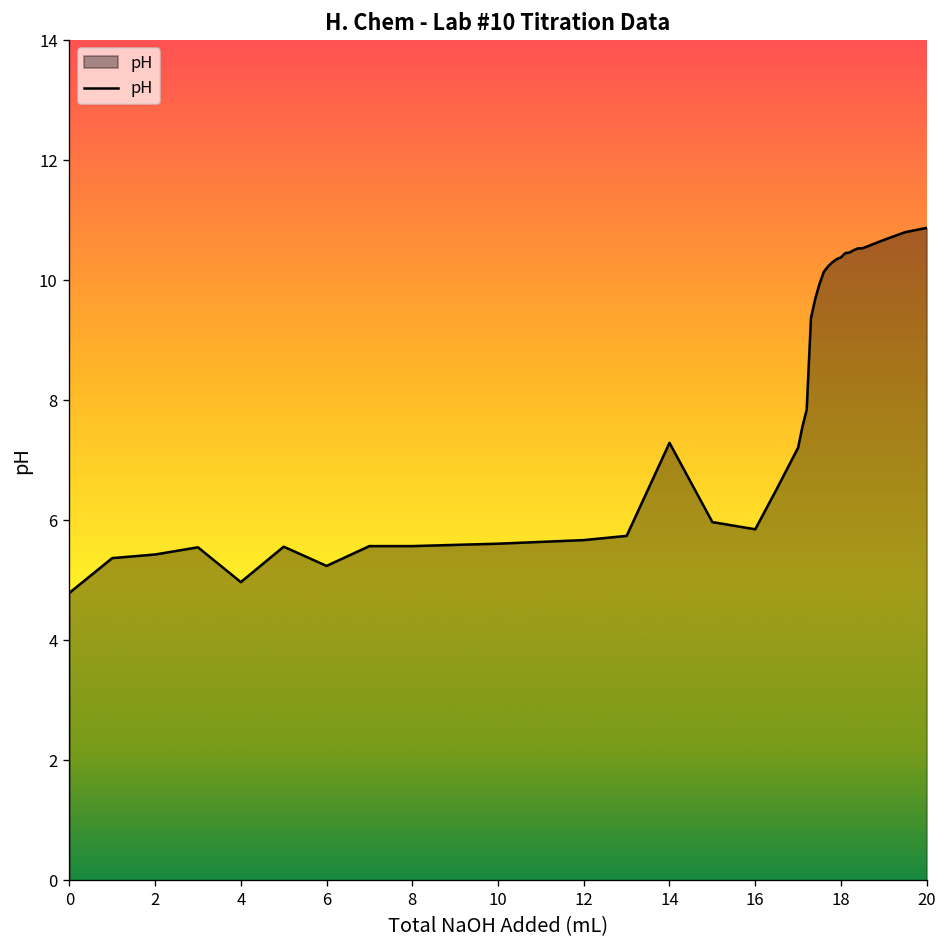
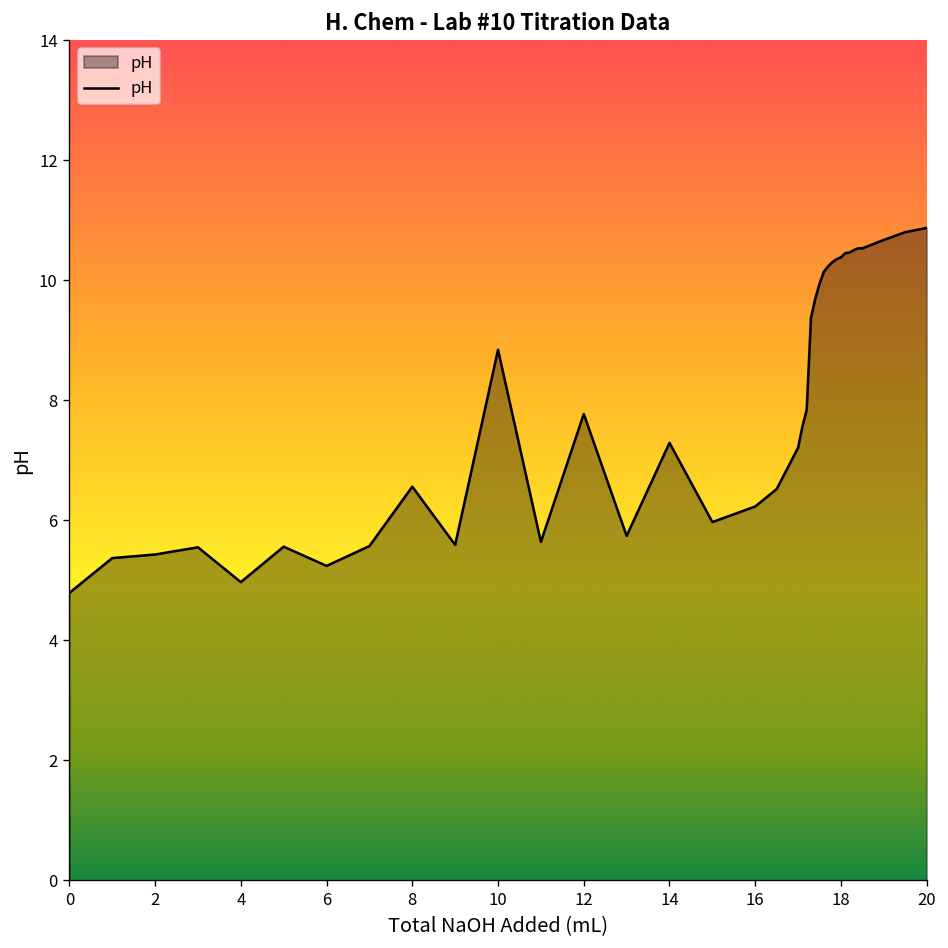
  {
    "0": 4.8,
    "2": 5.4,
    "4": 5.0,
    "6": 5.2,
-   "8": 5.6,
-   "10": 5.6,
-   "12": 5.7,
+   "8": 6.6,
+   "10": 8.8,
+   "12": 7.8,
    "14": 7.3,
-   "16": 5.9,
+   "16": 6.2,
    "18": 10.4,
    "20": 10.9
  }
